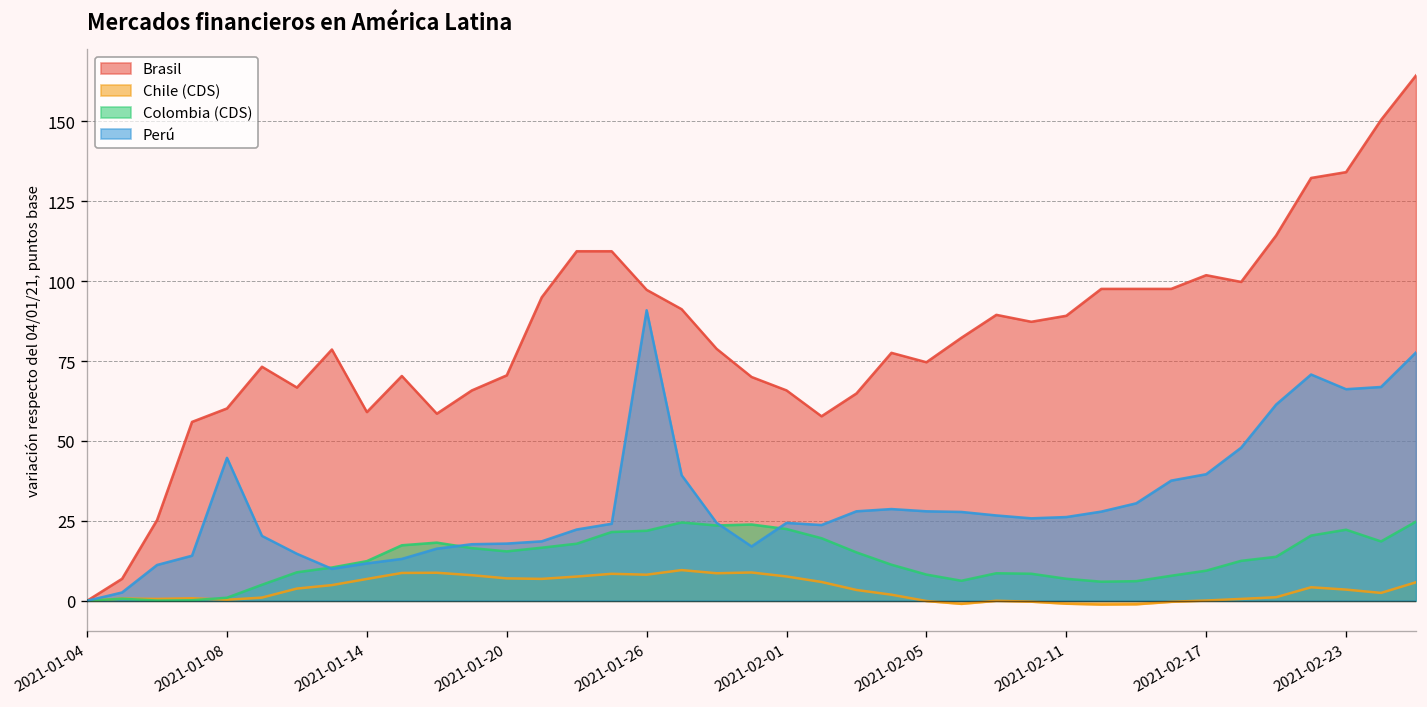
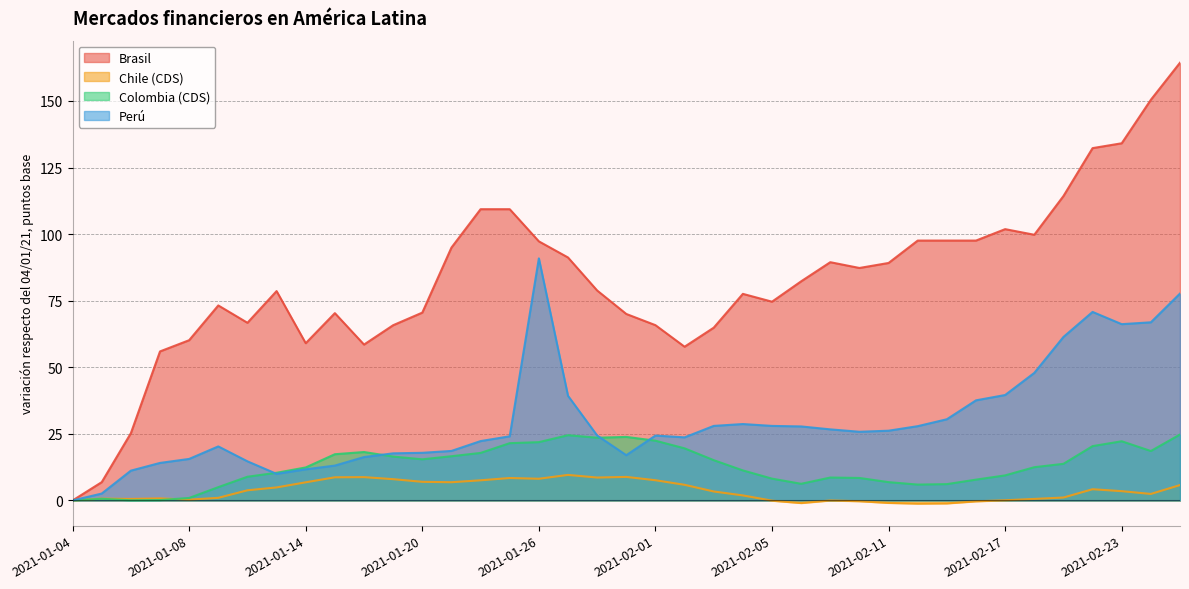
  {
    "Brasil": {
      "2021-01-08": 60,
      "2021-01-14": 59,
      "2021-01-20": 71,
      "2021-01-26": 97,
      "2021-02-01": 66,
      "2021-02-05": 75,
      "2021-02-11": 89,
      "2021-02-17": 102,
      "2021-02-23": 134
    },
    "Colombia (CDS)": {
      "2021-01-20": 15,
      "2021-01-26": 22,
      "2021-02-01": 22,
      "2021-02-05": 8,
      "2021-02-11": 7,
      "2021-02-17": 9,
      "2021-02-23": 22
    },
    "Perú": {
-     "2021-01-08": 45,
+     "2021-01-08": 16,
      "2021-01-20": 18,
      "2021-01-26": 91,
      "2021-02-01": 24,
      "2021-02-05": 28,
      "2021-02-11": 26,
      "2021-02-17": 40,
      "2021-02-23": 66
    }
  }
